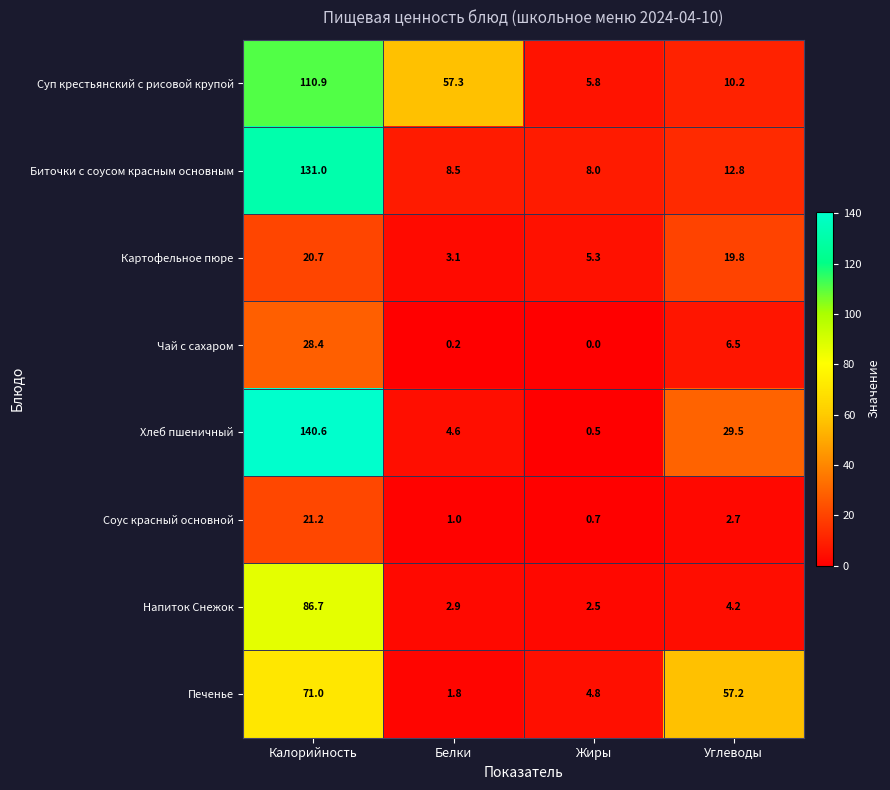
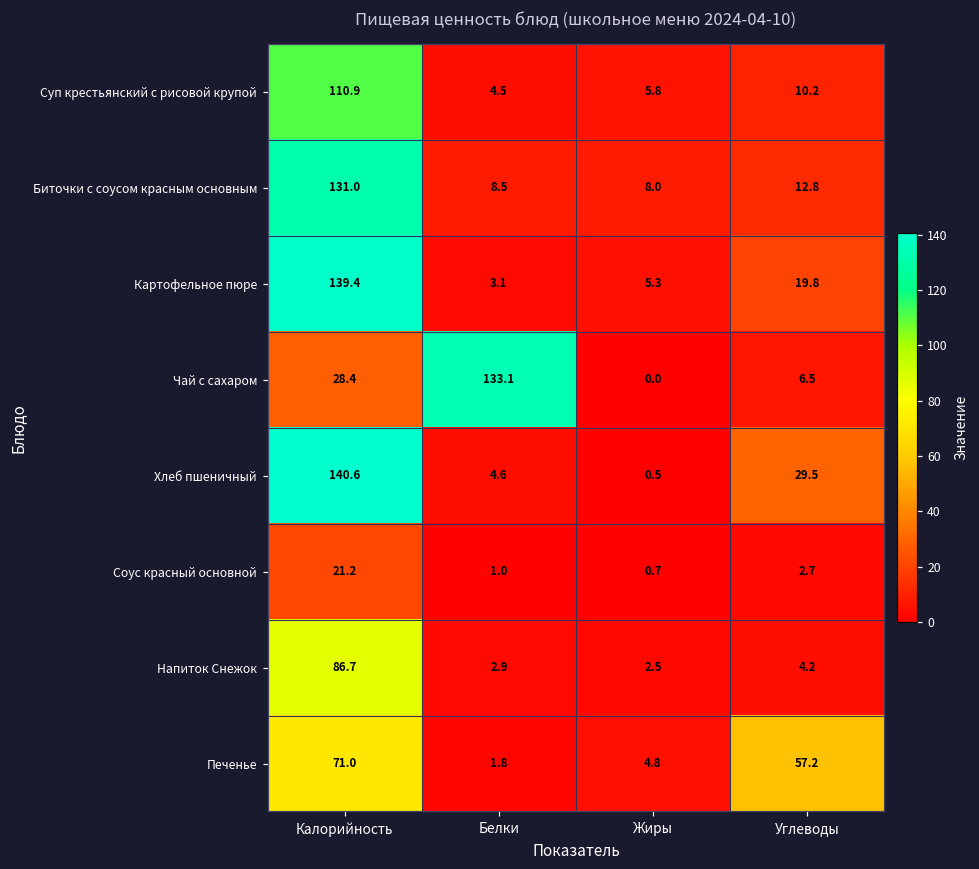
  {
    "Суп крестьянский с рисовой крупой": {
      "Калорийность": 110.9,
-     "Белки": 57.3,
+     "Белки": 4.5,
      "Жиры": 5.8,
      "Углеводы": 10.2
    },
    "Биточки с соусом красным основным": {
      "Калорийность": 131.0,
      "Белки": 8.5,
      "Жиры": 8.0,
      "Углеводы": 12.8
    },
    "Картофельное пюре": {
-     "Калорийность": 20.7,
+     "Калорийность": 139.4,
      "Белки": 3.1,
      "Жиры": 5.3,
      "Углеводы": 19.8
    },
    "Чай с сахаром": {
      "Калорийность": 28.4,
-     "Белки": 0.2,
+     "Белки": 133.1,
      "Жиры": 0.0,
      "Углеводы": 6.5
    },
    "Хлеб пшеничный": {
      "Калорийность": 140.6,
      "Белки": 4.6,
      "Жиры": 0.5,
      "Углеводы": 29.5
    },
    "Соус красный основной": {
      "Калорийность": 21.2,
      "Белки": 1.0,
      "Жиры": 0.7,
      "Углеводы": 2.7
    },
    "Напиток Снежок": {
      "Калорийность": 86.7,
      "Белки": 2.9,
      "Жиры": 2.5,
      "Углеводы": 4.2
    },
    "Печенье": {
      "Калорийность": 71.0,
      "Белки": 1.8,
      "Жиры": 4.8,
      "Углеводы": 57.2
    }
  }
